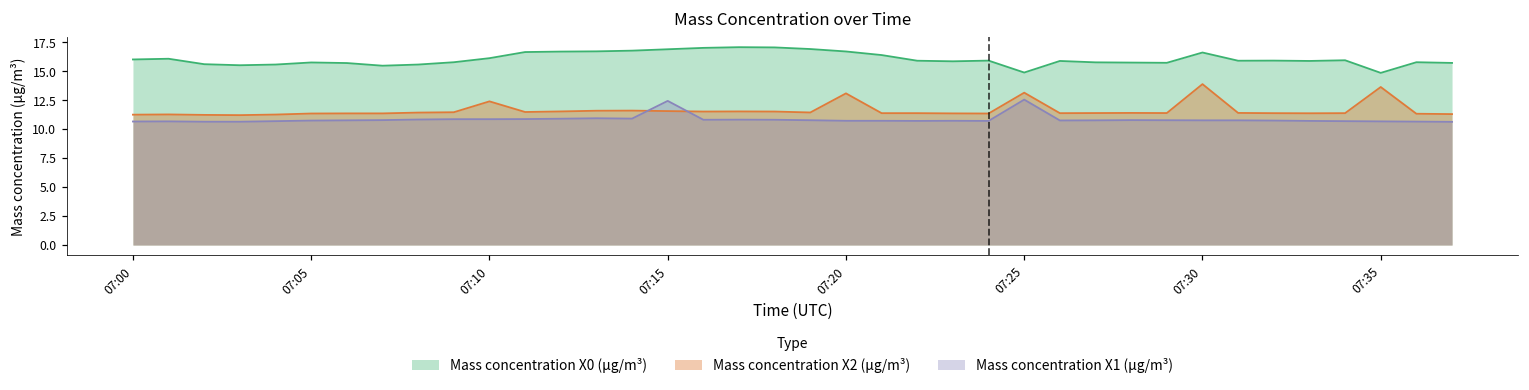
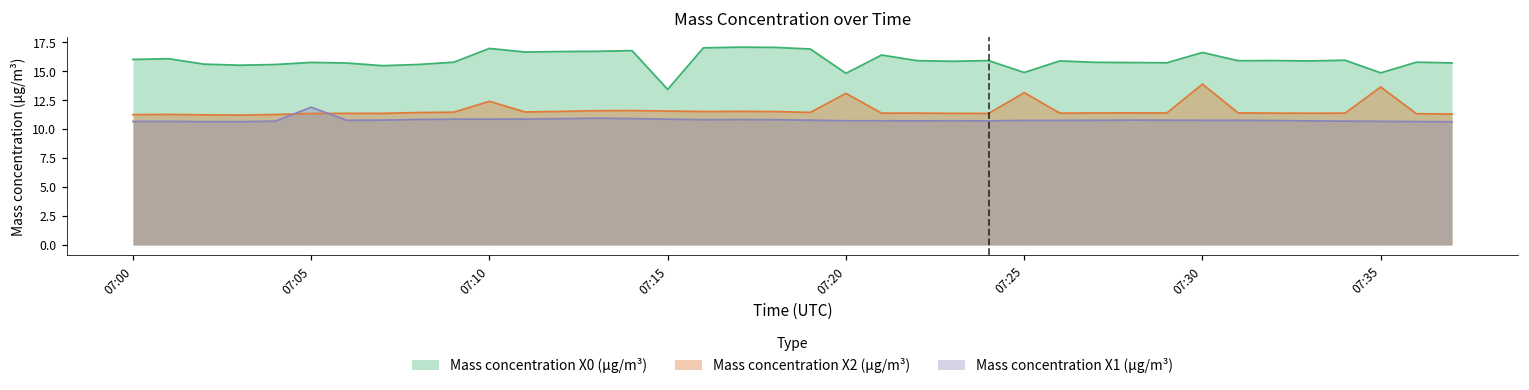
  {
    "Mass concentration X0 (μg/m³)": {
      "07:00": 16.0,
      "07:05": 15.8,
-     "07:10": 16.1,
-     "07:15": 16.9,
-     "07:20": 16.7,
+     "07:10": 17.0,
+     "07:15": 13.4,
+     "07:20": 14.8,
      "07:25": 14.9,
      "07:30": 16.6,
      "07:35": 14.9
    },
    "Mass concentration X2 (μg/m³)": {
      "07:00": 11.3,
      "07:05": 11.4,
      "07:10": 12.4,
      "07:15": 11.6,
      "07:20": 13.1,
      "07:25": 13.2,
      "07:30": 13.9,
      "07:35": 13.7
    },
    "Mass concentration X1 (μg/m³)": {
      "07:00": 10.7,
-     "07:05": 10.8,
+     "07:05": 11.9,
      "07:10": 10.9,
-     "07:15": 12.5,
+     "07:15": 10.9,
      "07:20": 10.7,
-     "07:25": 12.6,
+     "07:25": 10.8,
      "07:30": 10.8,
      "07:35": 10.7
    }
  }
